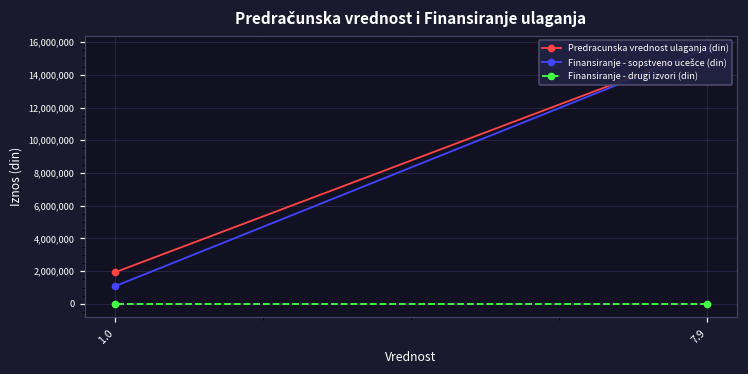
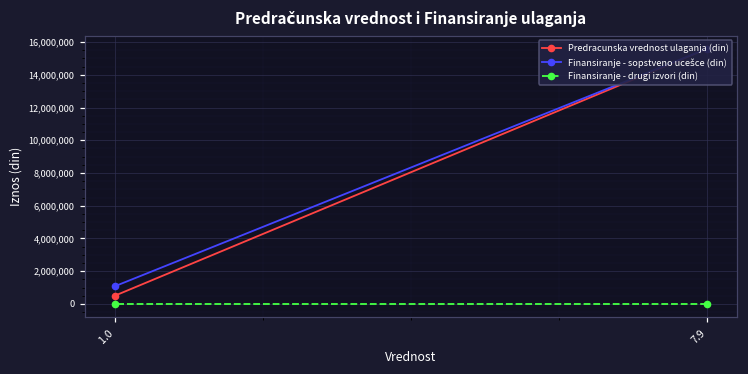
  {
    "Predracunska vrednost ulaganja (din)": {
-     "1.0": "1,900,000"
+     "1.0": "500,000"
    },
    "Finansiranje - sopstveno ucešce (din)": {
      "1.0": "1,100,000"
    },
    "Finansiranje - drugi izvori (din)": {
      "1.0": "0",
      "7.9": "0"
    }
  }
